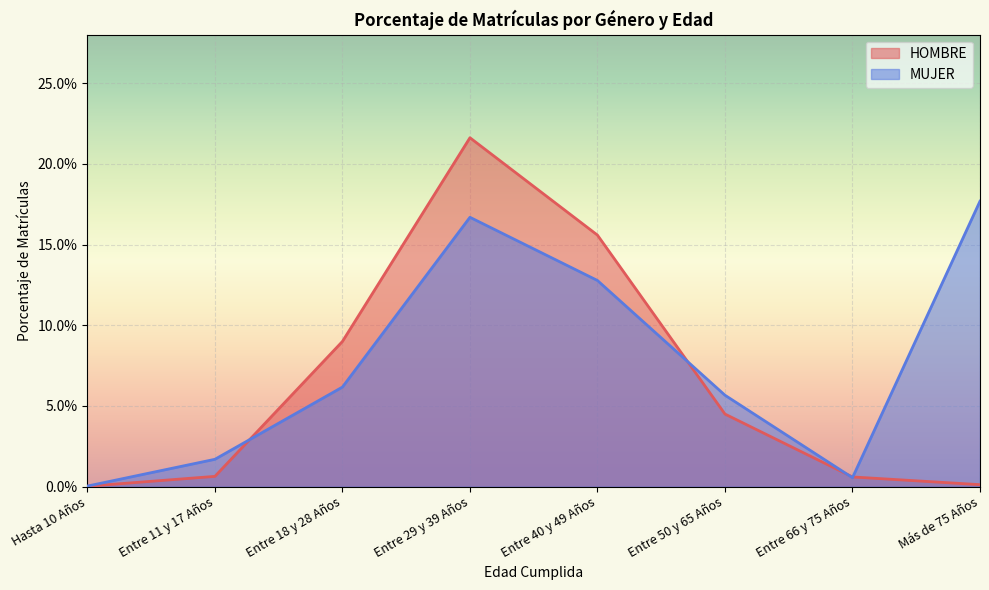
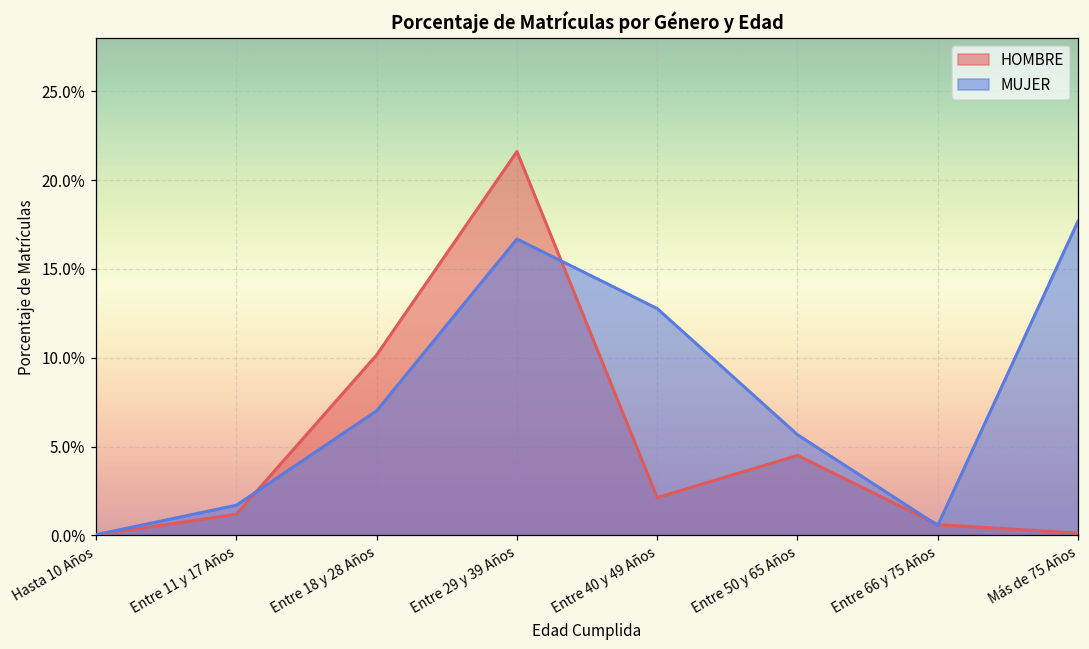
  {
    "HOMBRE": {
-     "Entre 11 y 17 Años": "0.6%",
-     "Entre 18 y 28 Años": "9.0%",
+     "Entre 11 y 17 Años": "1.2%",
+     "Entre 18 y 28 Años": "10.2%",
      "Entre 29 y 39 Años": "21.6%",
-     "Entre 40 y 49 Años": "15.6%",
+     "Entre 40 y 49 Años": "2.1%",
      "Entre 50 y 65 Años": "4.5%",
      "Más de 75 Años": "0.1%"
    },
    "MUJER": {
      "Entre 11 y 17 Años": "1.7%",
-     "Entre 18 y 28 Años": "6.2%",
+     "Entre 18 y 28 Años": "7.0%",
      "Entre 29 y 39 Años": "16.7%",
      "Entre 40 y 49 Años": "12.8%",
      "Entre 50 y 65 Años": "5.7%",
      "Más de 75 Años": "17.7%"
    }
  }
